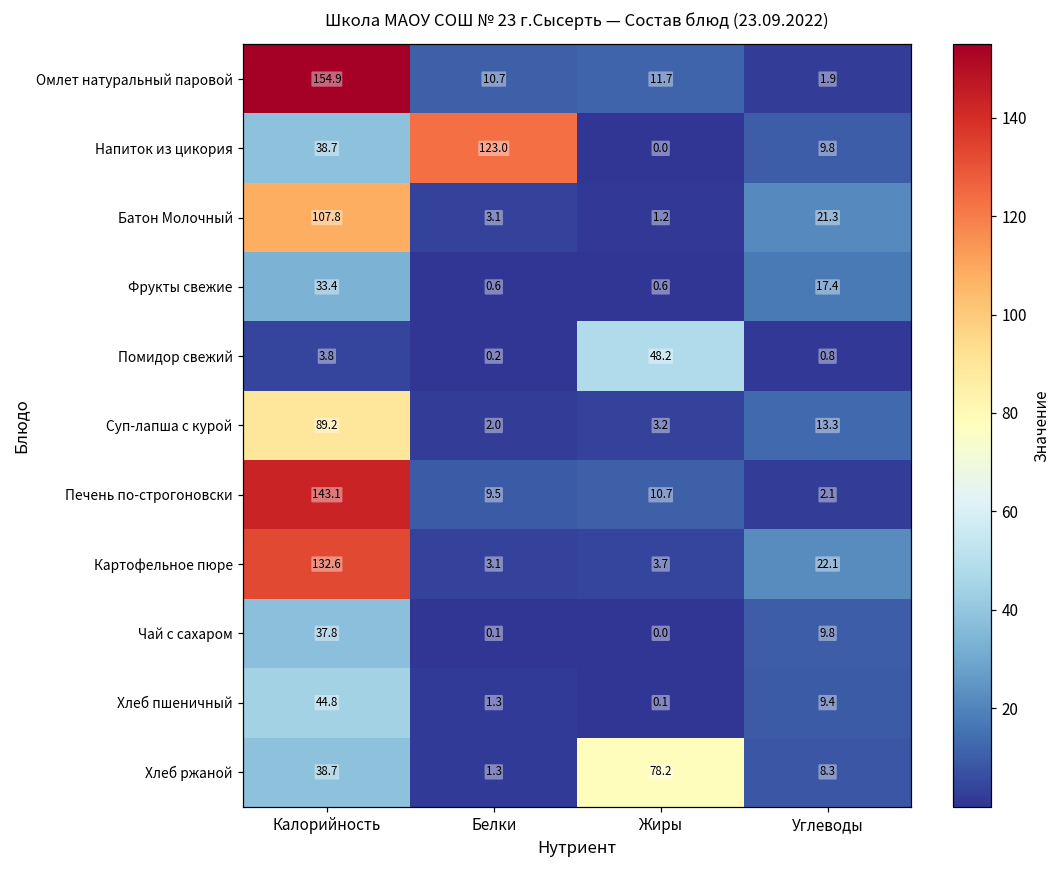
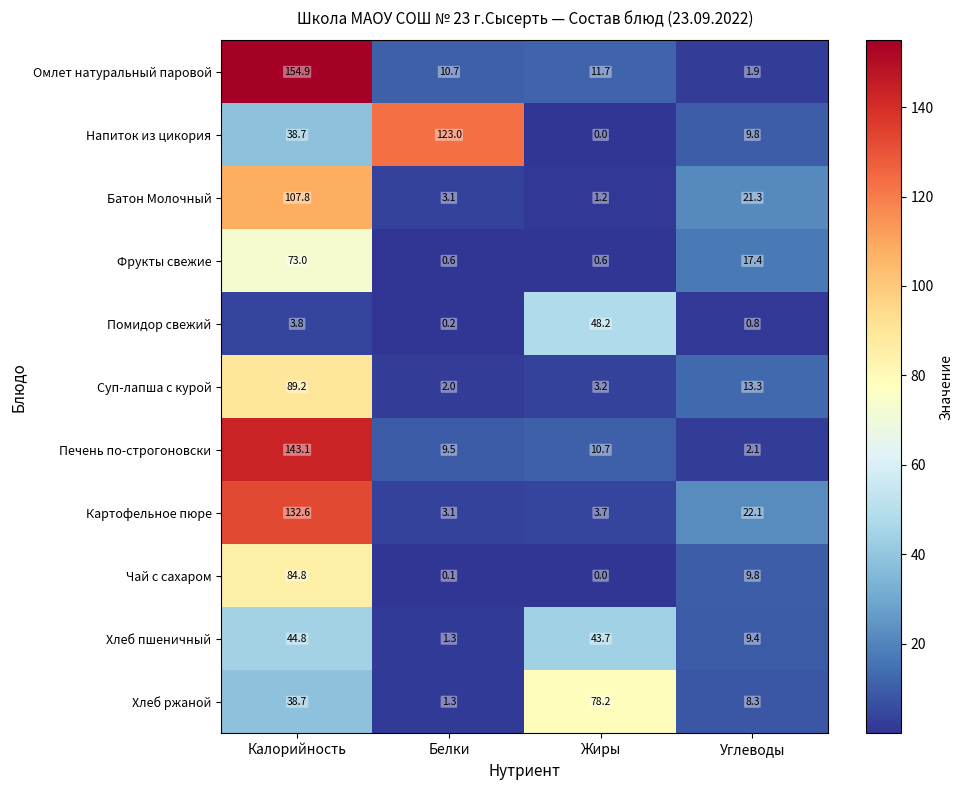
  {
    "Фрукты свежие": {
-     "Калорийность": 33.4
+     "Калорийность": 73.0
    },
    "Чай с сахаром": {
-     "Калорийность": 37.8
+     "Калорийность": 84.8
    },
    "Хлеб пшеничный": {
-     "Жиры": 0.1
+     "Жиры": 43.7
    }
  }
